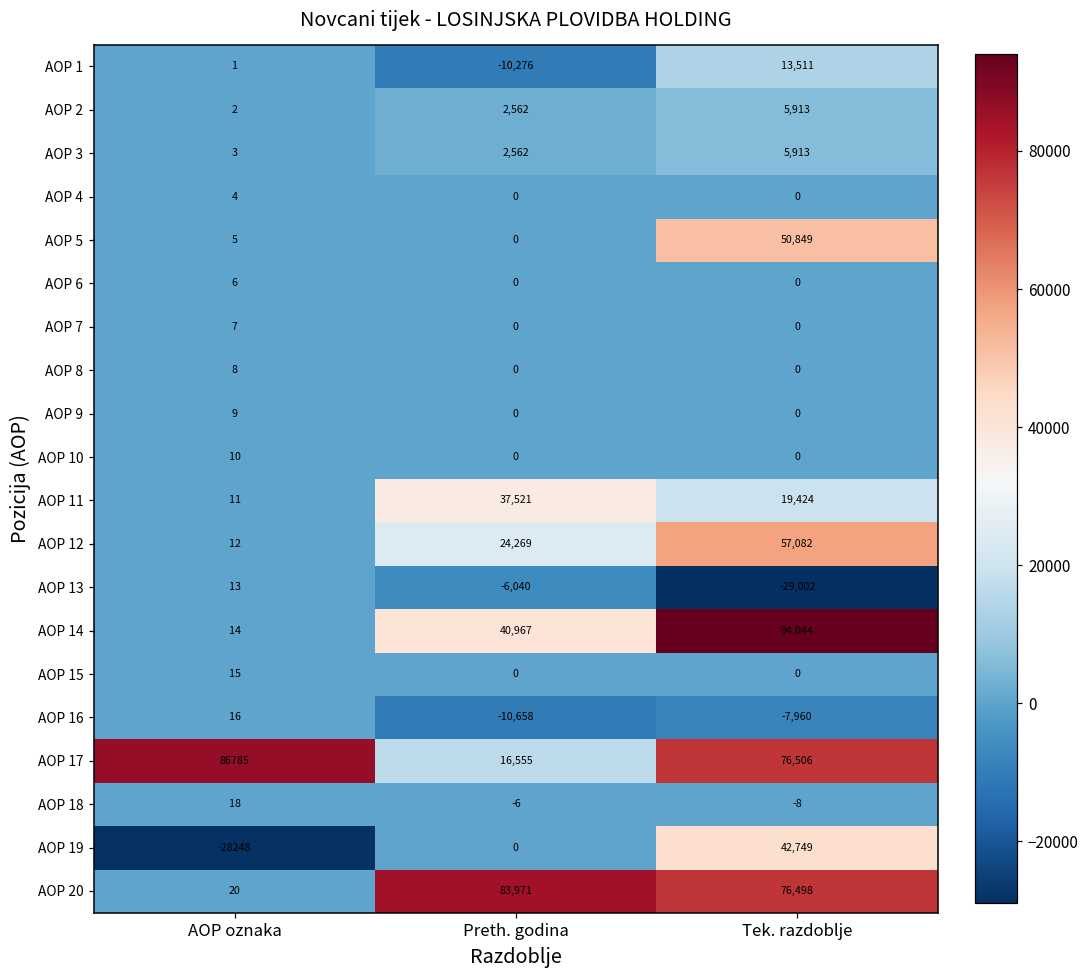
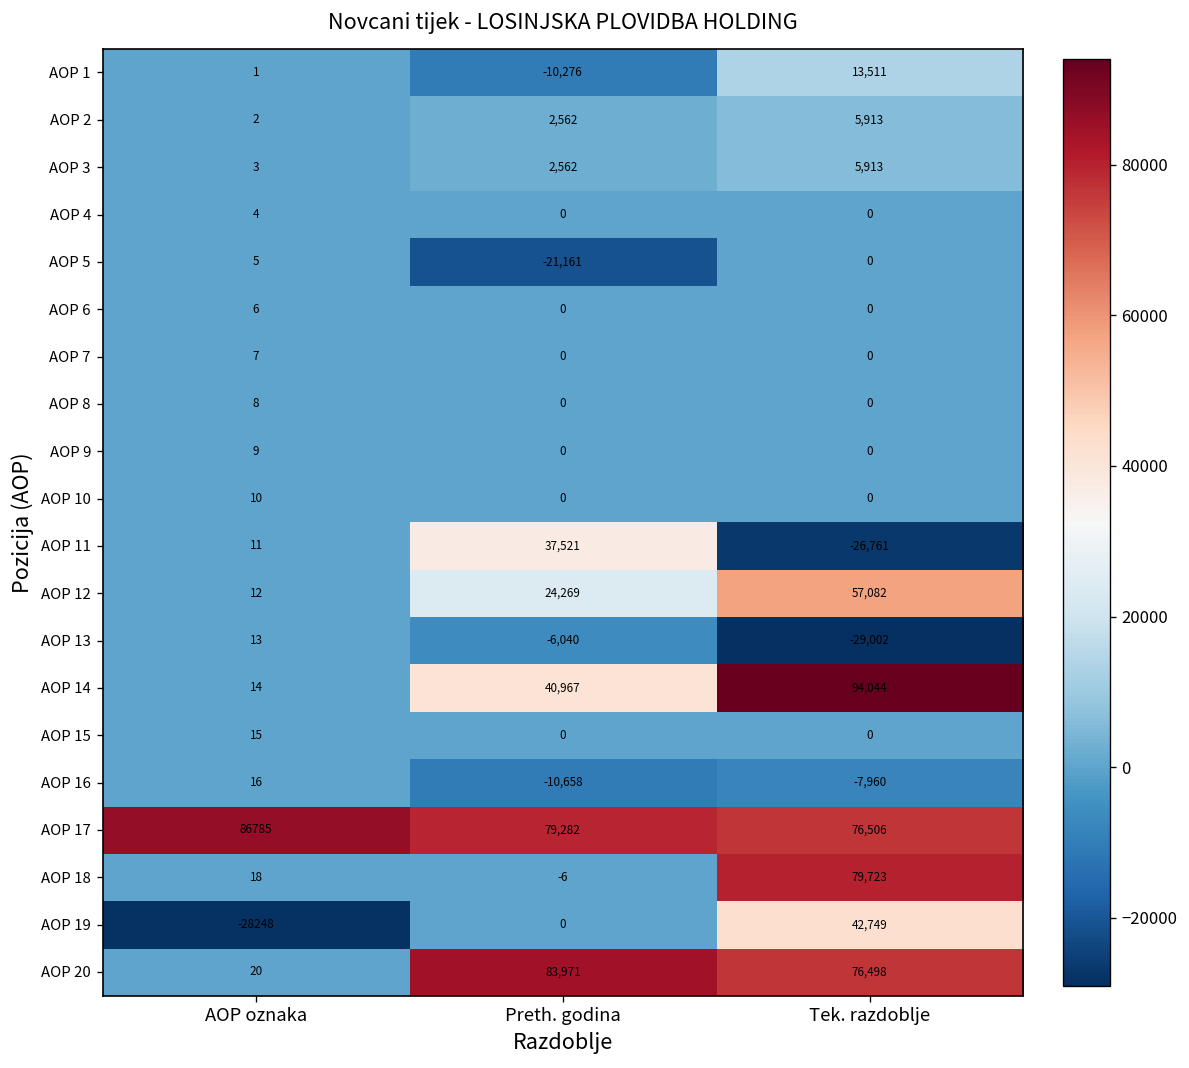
  {
    "AOP 1": {
      "AOP oznaka": "1",
      "Preth. godina": "-10,276",
      "Tek. razdoblje": "13,511"
    },
    "AOP 2": {
      "AOP oznaka": "2",
      "Preth. godina": "2,562",
      "Tek. razdoblje": "5,913"
    },
    "AOP 3": {
      "AOP oznaka": "3",
      "Preth. godina": "2,562",
      "Tek. razdoblje": "5,913"
    },
    "AOP 4": {
      "AOP oznaka": "4",
      "Preth. godina": "0",
      "Tek. razdoblje": "0"
    },
    "AOP 5": {
      "AOP oznaka": "5",
-     "Preth. godina": "0",
-     "Tek. razdoblje": "50,849"
+     "Preth. godina": "-21,161",
+     "Tek. razdoblje": "0"
    },
    "AOP 6": {
      "AOP oznaka": "6",
      "Preth. godina": "0",
      "Tek. razdoblje": "0"
    },
    "AOP 7": {
      "AOP oznaka": "7",
      "Preth. godina": "0",
      "Tek. razdoblje": "0"
    },
    "AOP 8": {
      "AOP oznaka": "8",
      "Preth. godina": "0",
      "Tek. razdoblje": "0"
    },
    "AOP 9": {
      "AOP oznaka": "9",
      "Preth. godina": "0",
      "Tek. razdoblje": "0"
    },
    "AOP 10": {
      "AOP oznaka": "10",
      "Preth. godina": "0",
      "Tek. razdoblje": "0"
    },
    "AOP 11": {
      "AOP oznaka": "11",
      "Preth. godina": "37,521",
-     "Tek. razdoblje": "19,424"
+     "Tek. razdoblje": "-26,761"
    },
    "AOP 12": {
      "AOP oznaka": "12",
      "Preth. godina": "24,269",
      "Tek. razdoblje": "57,082"
    },
    "AOP 13": {
      "AOP oznaka": "13",
      "Preth. godina": "-6,040",
      "Tek. razdoblje": "-29,002"
    },
    "AOP 14": {
      "AOP oznaka": "14",
      "Preth. godina": "40,967",
      "Tek. razdoblje": "94,044"
    },
    "AOP 15": {
      "AOP oznaka": "15",
      "Preth. godina": "0",
      "Tek. razdoblje": "0"
    },
    "AOP 16": {
      "AOP oznaka": "16",
      "Preth. godina": "-10,658",
      "Tek. razdoblje": "-7,960"
    },
    "AOP 17": {
      "AOP oznaka": "86785",
-     "Preth. godina": "16,555",
+     "Preth. godina": "79,282",
      "Tek. razdoblje": "76,506"
    },
    "AOP 18": {
      "AOP oznaka": "18",
      "Preth. godina": "-6",
-     "Tek. razdoblje": "-8"
+     "Tek. razdoblje": "79,723"
    },
    "AOP 19": {
      "AOP oznaka": "-28248",
      "Preth. godina": "0",
      "Tek. razdoblje": "42,749"
    },
    "AOP 20": {
      "AOP oznaka": "20",
      "Preth. godina": "83,971",
      "Tek. razdoblje": "76,498"
    }
  }
